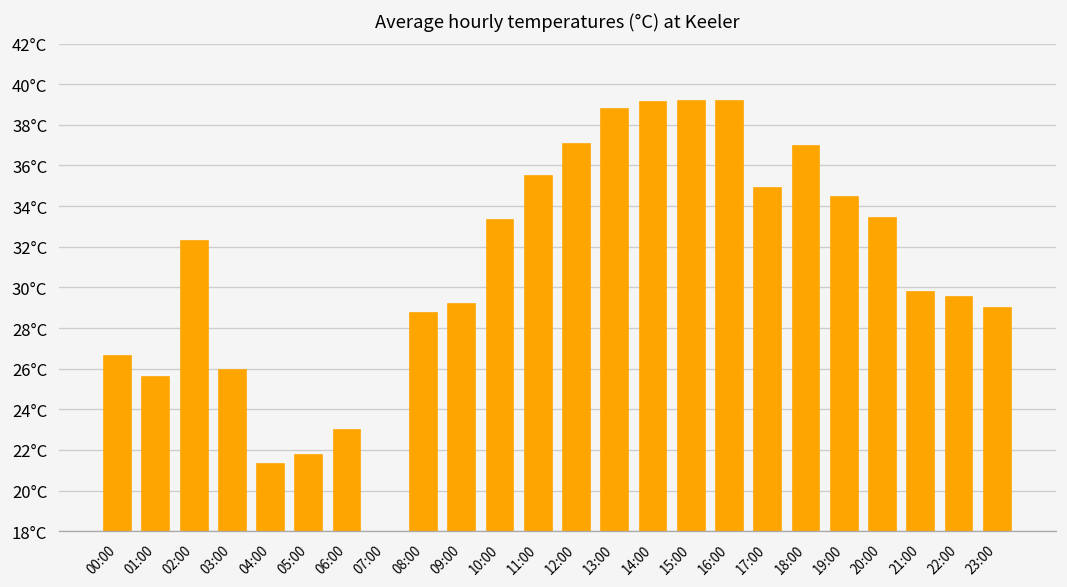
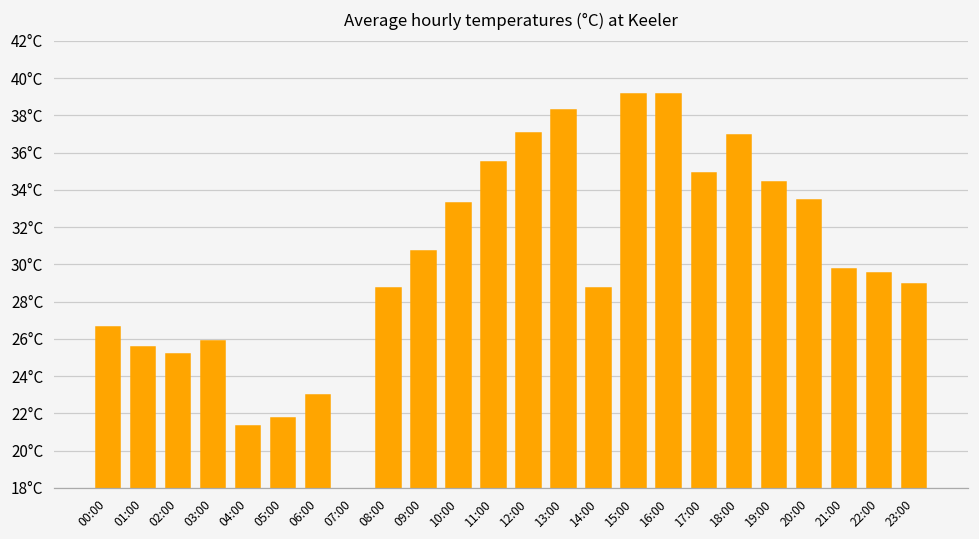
  {
    "00:00": "26.6°C",
    "01:00": "25.6°C",
-   "02:00": "32.3°C",
+   "02:00": "25.2°C",
    "03:00": "25.9°C",
    "04:00": "21.3°C",
    "05:00": "21.7°C",
    "06:00": "23.0°C",
    "08:00": "28.7°C",
-   "09:00": "29.2°C",
+   "09:00": "30.7°C",
    "10:00": "33.3°C",
    "11:00": "35.5°C",
    "12:00": "37.1°C",
-   "13:00": "38.8°C",
-   "14:00": "39.1°C",
+   "13:00": "38.3°C",
+   "14:00": "28.7°C",
    "15:00": "39.2°C",
    "16:00": "39.2°C",
    "17:00": "34.9°C",
    "18:00": "37.0°C",
    "19:00": "34.4°C",
    "20:00": "33.4°C",
    "21:00": "29.8°C",
    "22:00": "29.5°C",
    "23:00": "29.0°C"
  }
